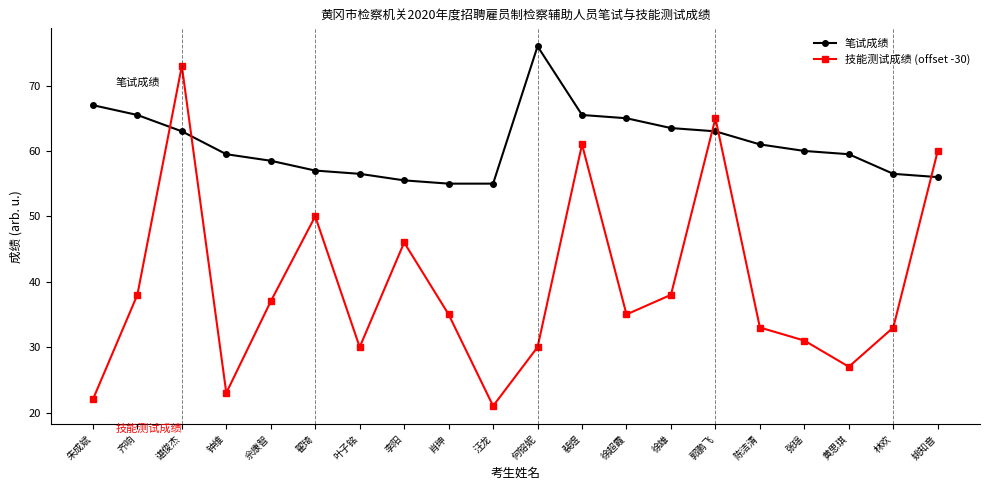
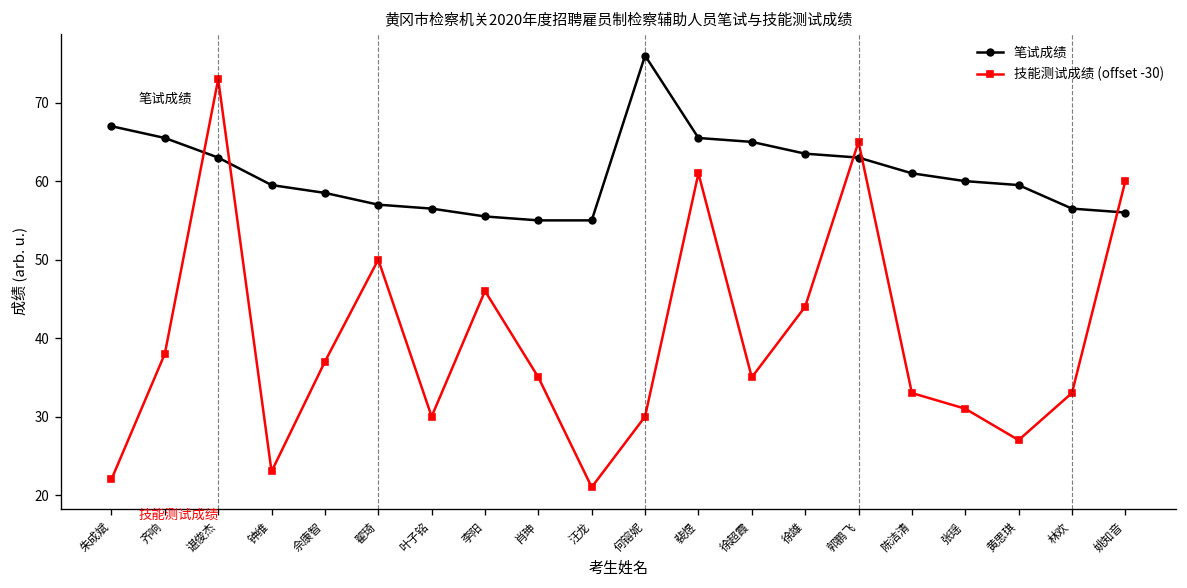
  {
    "笔试成绩": {
      "朱成斌": 67,
      "齐响": 66,
      "谌俊杰": 63,
      "钟维": 60,
      "佘康智": 59,
      "翟琦": 57,
      "叶子铭": 57,
      "李阳": 56,
      "肖珅": 55,
      "汪龙": 55,
      "何镕妮": 76,
      "裴煜": 66,
      "徐超霞": 65,
      "徐雄": 64,
      "郭鹏飞": 63,
      "陈洁清": 61,
      "张瑶": 60,
      "黄思琪": 60,
      "林欢": 57,
      "姚知音": 56
    },
    "技能测试成绩 (offset -30)": {
      "朱成斌": 22,
      "齐响": 38,
      "谌俊杰": 73,
      "钟维": 23,
      "佘康智": 37,
      "翟琦": 50,
      "叶子铭": 30,
      "李阳": 46,
      "肖珅": 35,
      "汪龙": 21,
      "何镕妮": 30,
      "裴煜": 61,
      "徐超霞": 35,
-     "徐雄": 38,
+     "徐雄": 44,
      "郭鹏飞": 65,
      "陈洁清": 33,
      "张瑶": 31,
      "黄思琪": 27,
      "林欢": 33,
      "姚知音": 60
    }
  }
